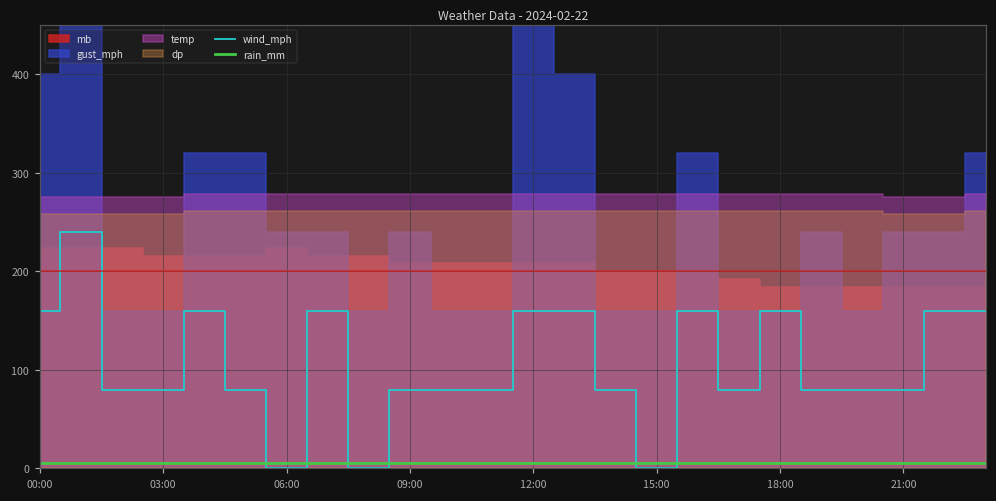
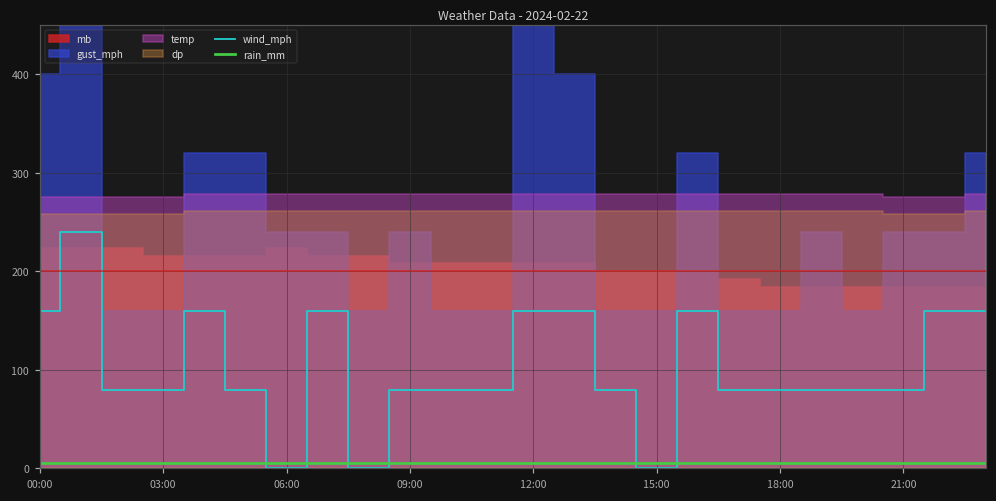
  {
    "wind_mph": {
      "00:00": 160,
      "03:00": 80,
      "06:00": 0,
      "09:00": 80,
      "12:00": 160,
      "15:00": 0,
-     "18:00": 160,
+     "18:00": 80,
      "21:00": 80
    },
    "rain_mm": {
      "00:00": 10,
      "03:00": 10,
      "06:00": 10,
      "09:00": 10,
      "12:00": 10,
      "15:00": 10,
      "18:00": 10,
      "21:00": 10
    }
  }
